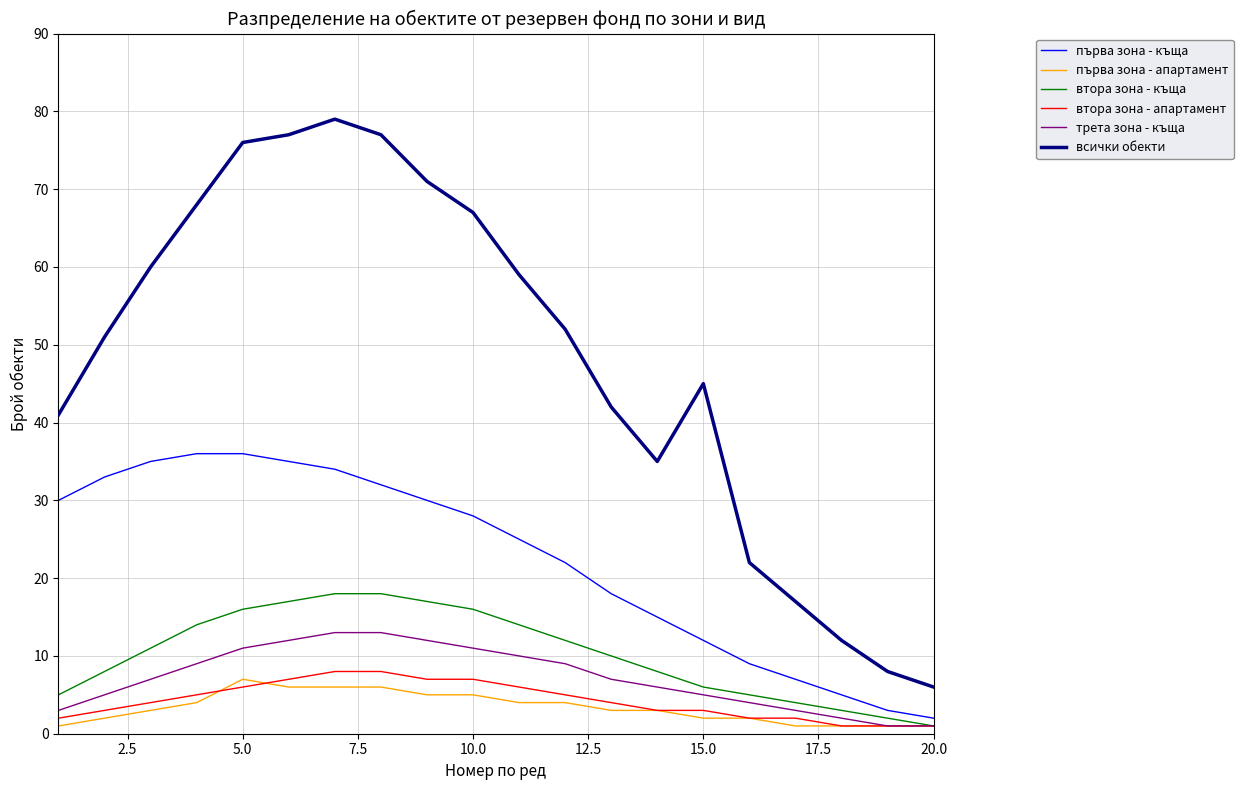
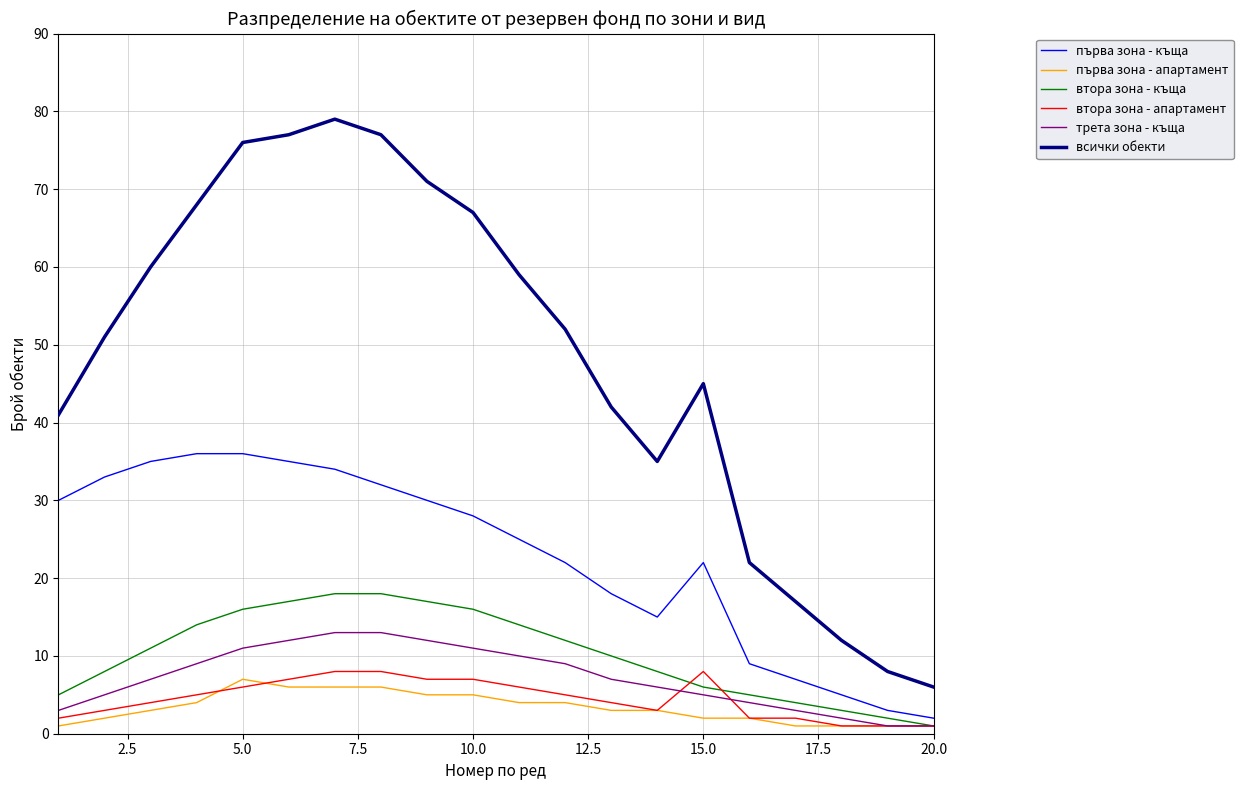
  {
    "първа зона - къща": {
      "5.0": 36,
      "10.0": 28,
-     "15.0": 12,
+     "15.0": 22,
      "20.0": 2
    },
    "първа зона - апартамент": {
      "5.0": 7,
      "10.0": 5,
      "15.0": 2
    },
    "втора зона - къща": {
      "5.0": 16,
      "10.0": 16,
      "15.0": 6
    },
    "втора зона - апартамент": {
      "5.0": 6,
      "10.0": 7,
-     "15.0": 3
+     "15.0": 8
    },
    "трета зона - къща": {
      "5.0": 11,
      "10.0": 11,
      "15.0": 5
    },
    "всички обекти": {
      "5.0": 76,
      "10.0": 67,
      "15.0": 45,
      "20.0": 6
    }
  }
